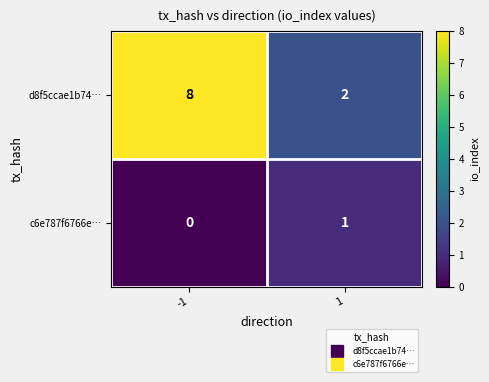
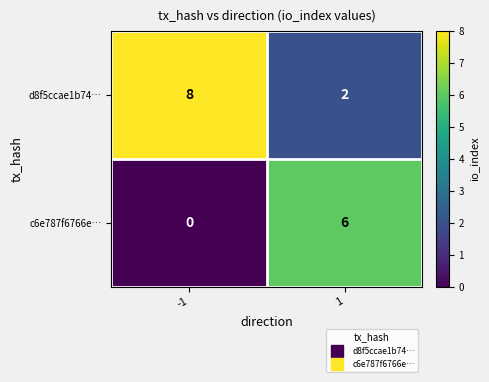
  {
    "d8f5ccae1b74…": {
      "-1": 8,
      "1": 2
    },
    "c6e787f6766e…": {
      "-1": 0,
-     "1": 1
+     "1": 6
    }
  }
